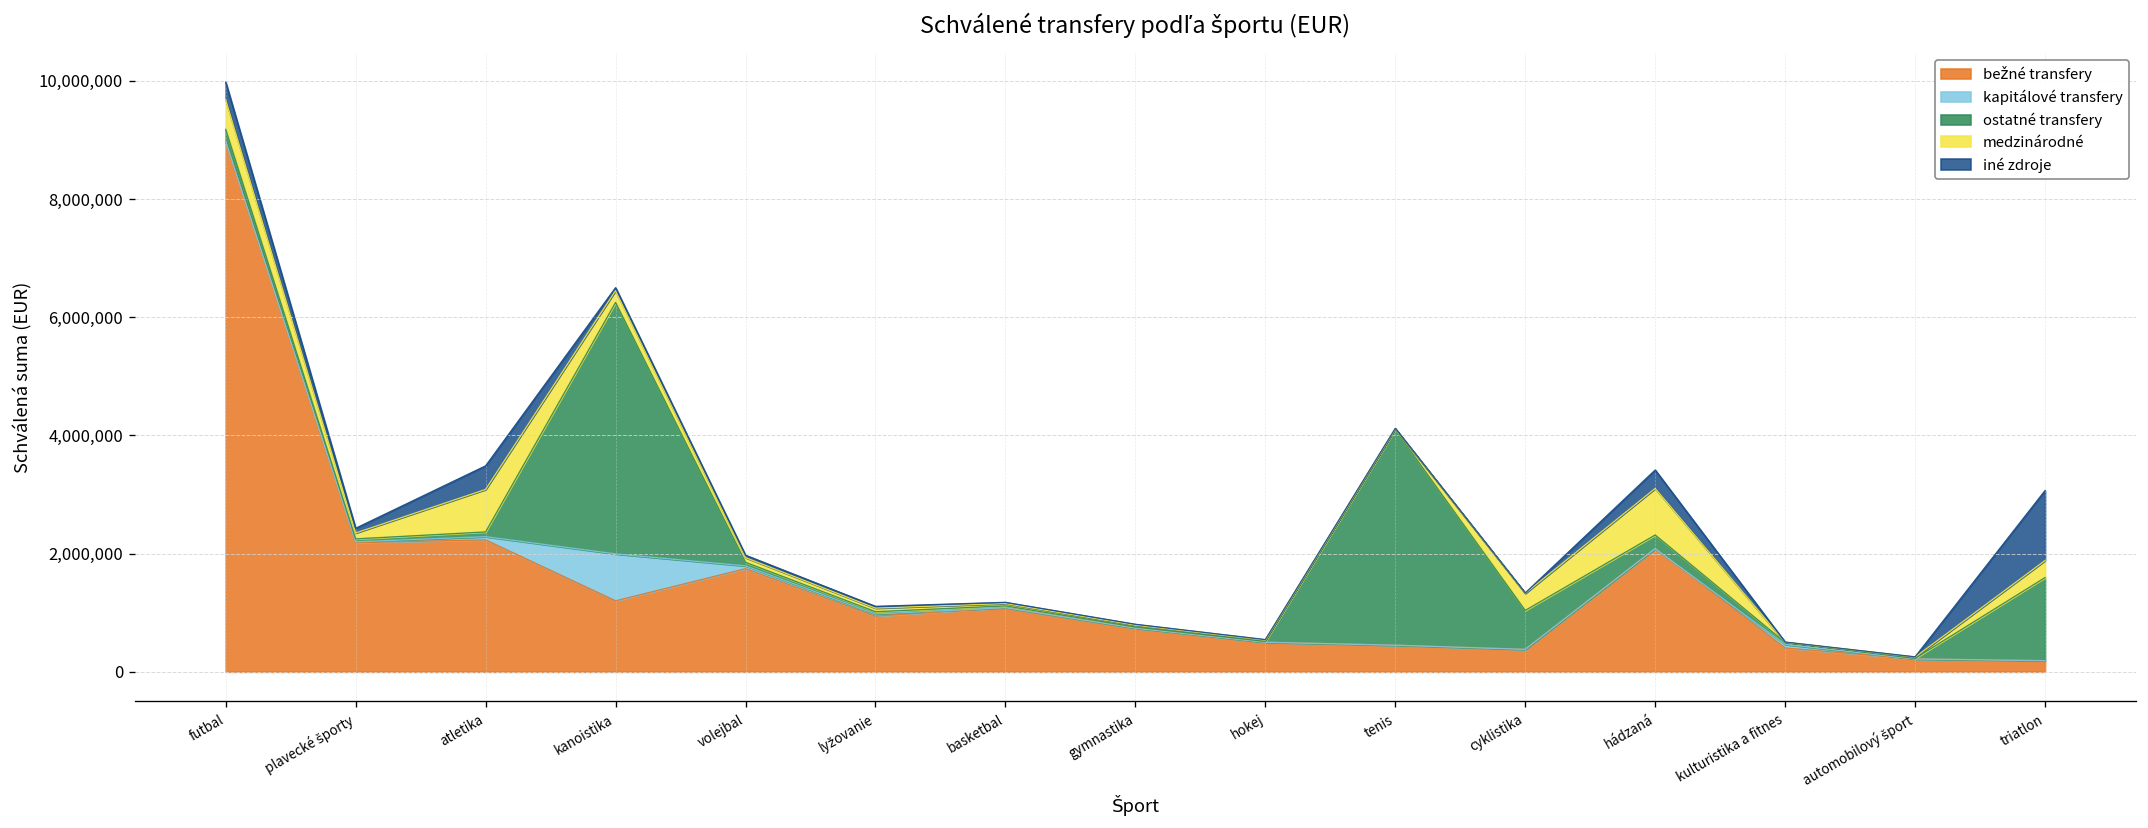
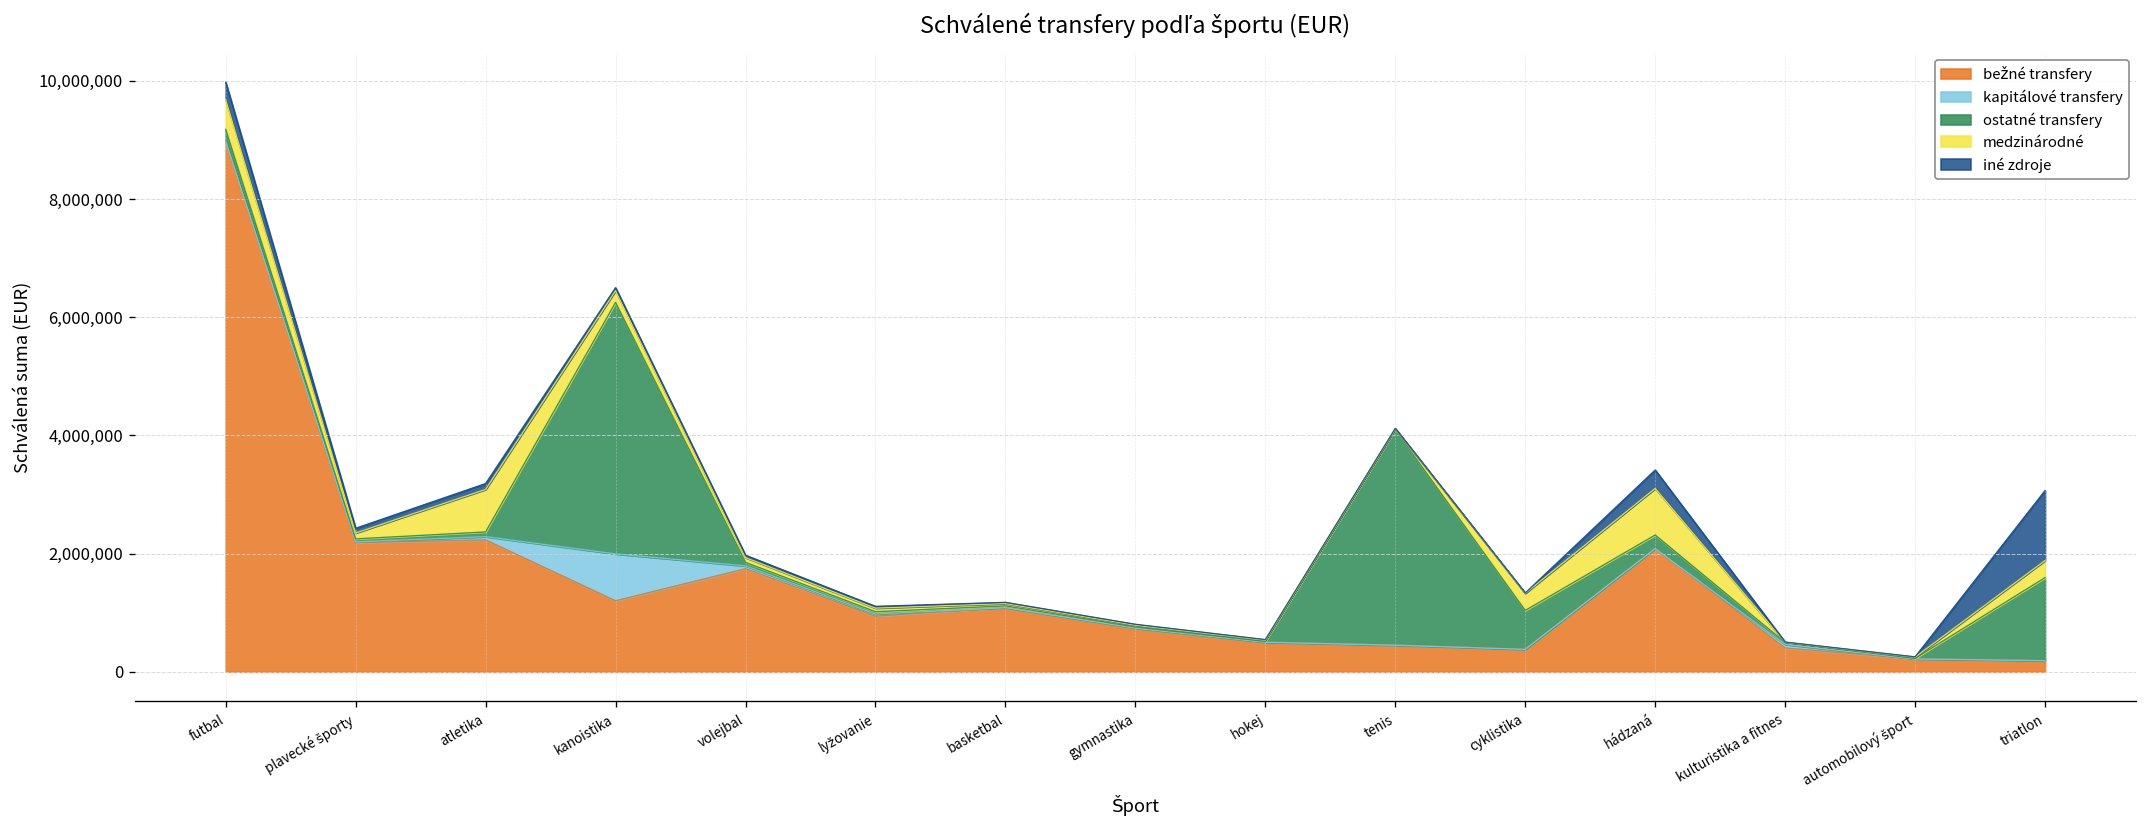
  {
    "bežné transfery": {
      "atletika": "2,200,000",
      "kanoistika": "1,200,000",
      "kulturistika a fitnes": "400,000"
    },
    "kapitálové transfery": {
      "atletika": "100,000",
      "kanoistika": "800,000"
    },
    "ostatné transfery": {
      "futbal": "200,000",
      "atletika": "100,000",
      "kanoistika": "4,300,000",
      "volejbal": "100,000",
      "cyklistika": "700,000",
      "hádzaná": "200,000",
      "triatlon": "1,400,000"
    },
    "medzinárodné": {
      "futbal": "500,000",
      "plavecké športy": "100,000",
      "atletika": "700,000",
      "hádzaná": "800,000",
      "triatlon": "300,000"
    },
    "iné zdroje": {
      "futbal": "300,000",
      "plavecké športy": "100,000",
-     "atletika": "400,000",
+     "atletika": "100,000",
      "hádzaná": "300,000",
      "triatlon": "1,200,000"
    }
  }
